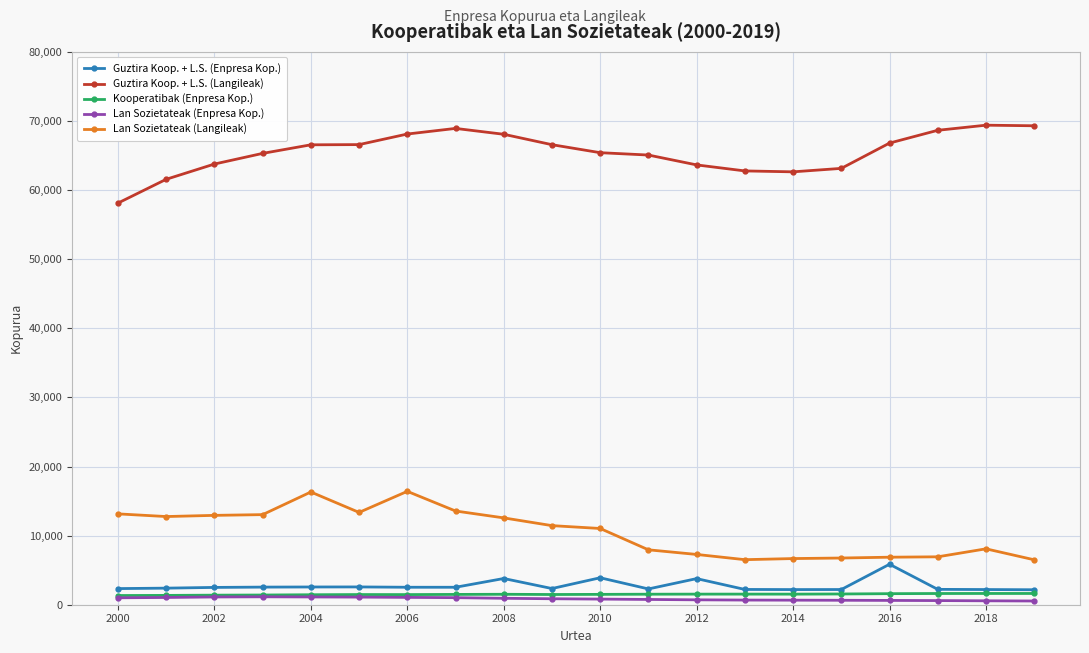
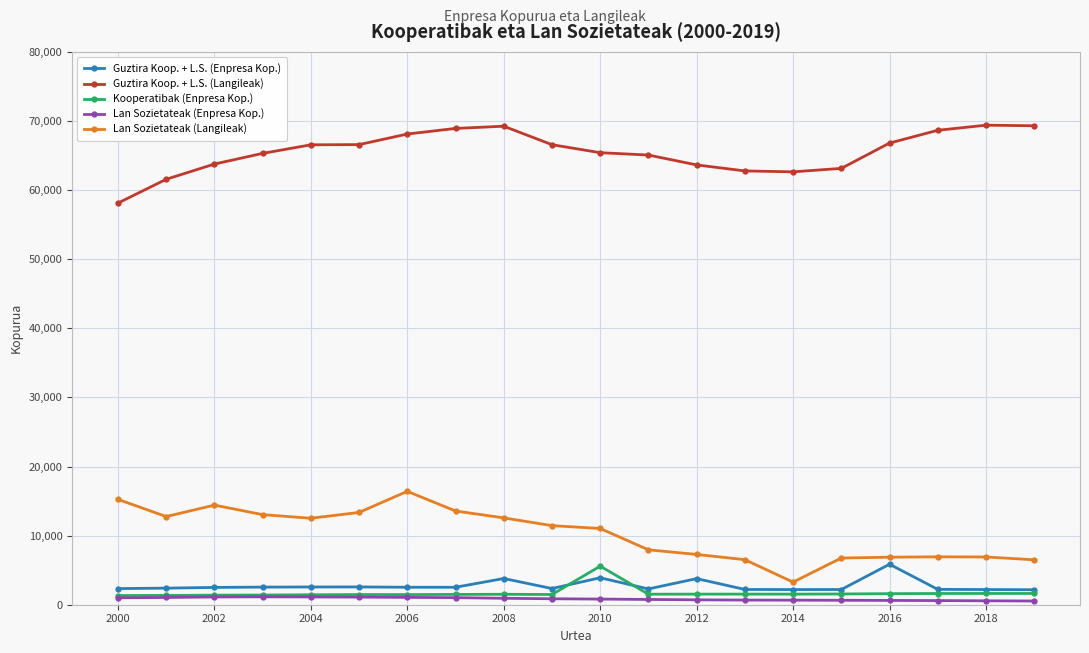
  {
    "Guztira Koop. + L.S. (Enpresa Kop.)": {
      "2000": "2,000",
      "2002": "3,000",
      "2004": "3,000",
      "2006": "3,000",
      "2008": "4,000",
      "2010": "4,000",
      "2012": "4,000",
      "2014": "2,000",
      "2016": "6,000",
      "2018": "2,000"
    },
    "Guztira Koop. + L.S. (Langileak)": {
      "2000": "58,000",
      "2002": "64,000",
      "2004": "67,000",
      "2006": "68,000",
-     "2008": "68,000",
+     "2008": "69,000",
      "2010": "65,000",
      "2012": "64,000",
      "2014": "63,000",
      "2016": "67,000",
      "2018": "69,000"
    },
    "Kooperatibak (Enpresa Kop.)": {
      "2006": "1,000",
      "2008": "2,000",
-     "2010": "1,000",
+     "2010": "6,000",
      "2012": "2,000",
      "2014": "2,000",
      "2016": "2,000",
      "2018": "2,000"
    },
    "Lan Sozietateak (Enpresa Kop.)": {
      "2006": "1,000",
      "2008": "1,000",
      "2010": "1,000",
      "2012": "1,000",
      "2014": "1,000",
      "2016": "1,000",
      "2018": "1,000"
    },
    "Lan Sozietateak (Langileak)": {
-     "2000": "13,000",
-     "2002": "13,000",
-     "2004": "16,000",
+     "2000": "15,000",
+     "2002": "14,000",
+     "2004": "13,000",
      "2006": "16,000",
      "2008": "13,000",
      "2010": "11,000",
      "2012": "7,000",
-     "2014": "7,000",
+     "2014": "3,000",
      "2016": "7,000",
-     "2018": "8,000"
+     "2018": "7,000"
    }
  }
